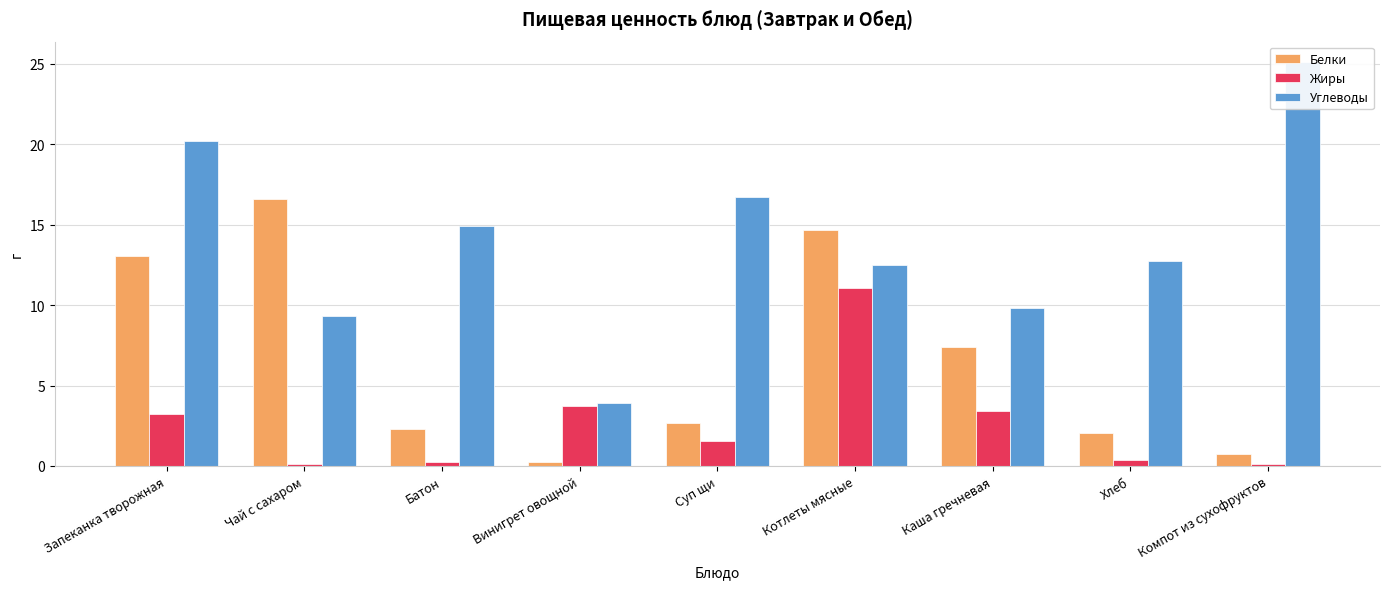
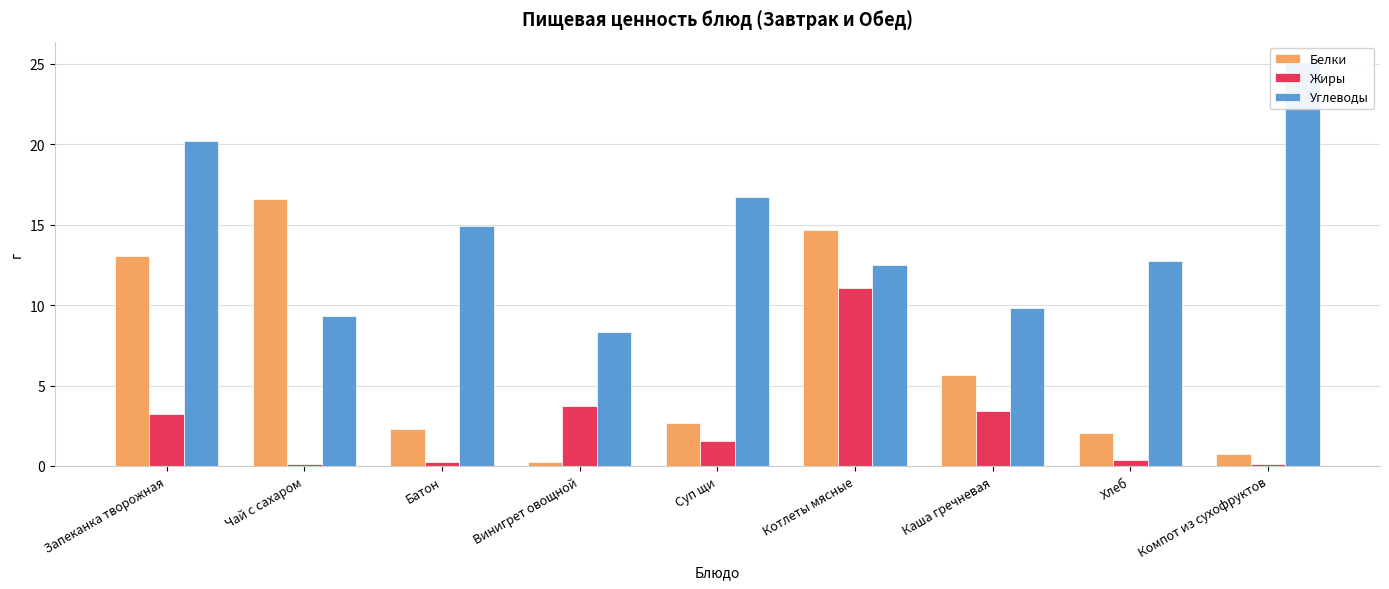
  {
    "Белки": {
      "Запеканка творожная": 13.0,
      "Чай с сахаром": 16.6,
      "Батон": 2.3,
      "Винигрет овощной": 0.3,
      "Суп щи": 2.7,
      "Котлеты мясные": 14.7,
-     "Каша гречневая": 7.4,
+     "Каша гречневая": 5.6,
      "Хлеб": 2.1,
      "Компот из сухофруктов": 0.8
    },
    "Жиры": {
      "Запеканка творожная": 3.3,
      "Батон": 0.3,
      "Винигрет овощной": 3.7,
      "Суп щи": 1.6,
      "Котлеты мясные": 11.0,
      "Каша гречневая": 3.4,
      "Хлеб": 0.4
    },
    "Углеводы": {
      "Запеканка творожная": 20.2,
      "Чай с сахаром": 9.3,
      "Батон": 14.9,
-     "Винигрет овощной": 3.9,
+     "Винигрет овощной": 8.3,
      "Суп щи": 16.8,
      "Котлеты мясные": 12.5,
      "Каша гречневая": 9.8,
      "Хлеб": 12.7
    }
  }
